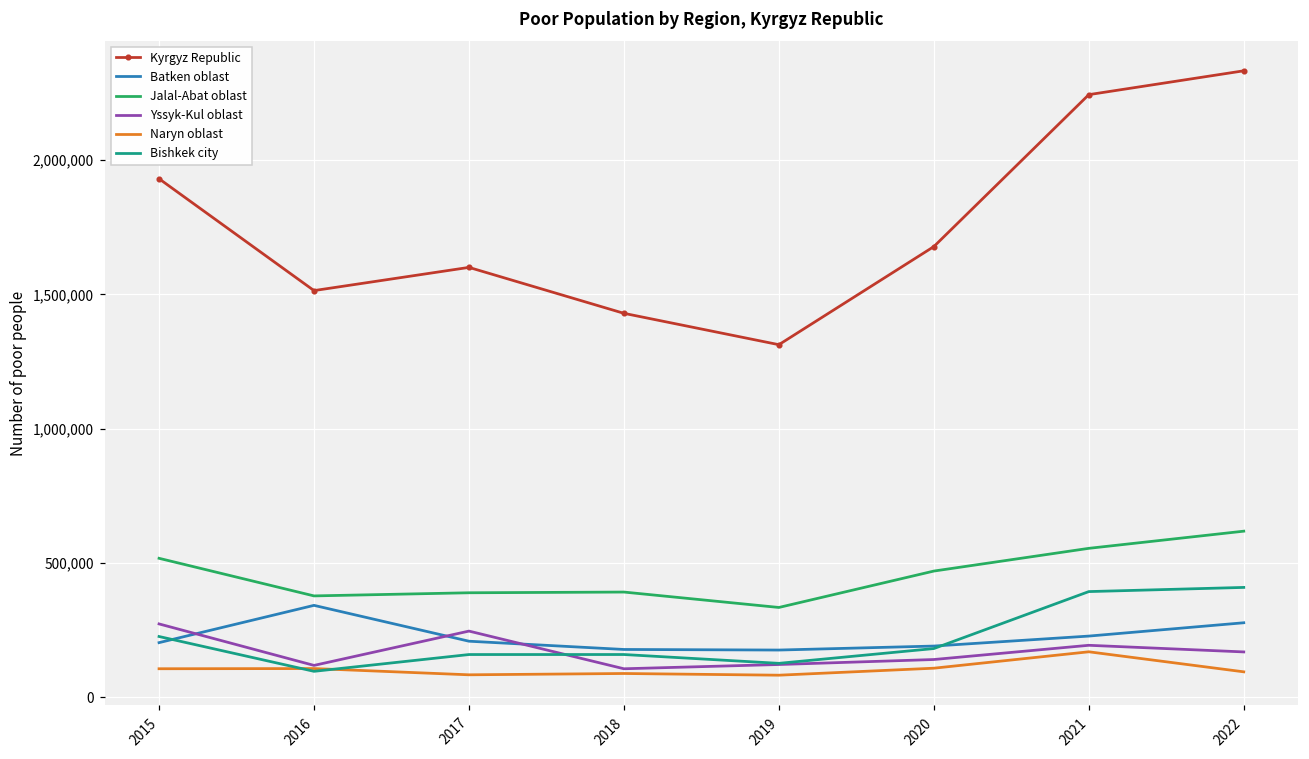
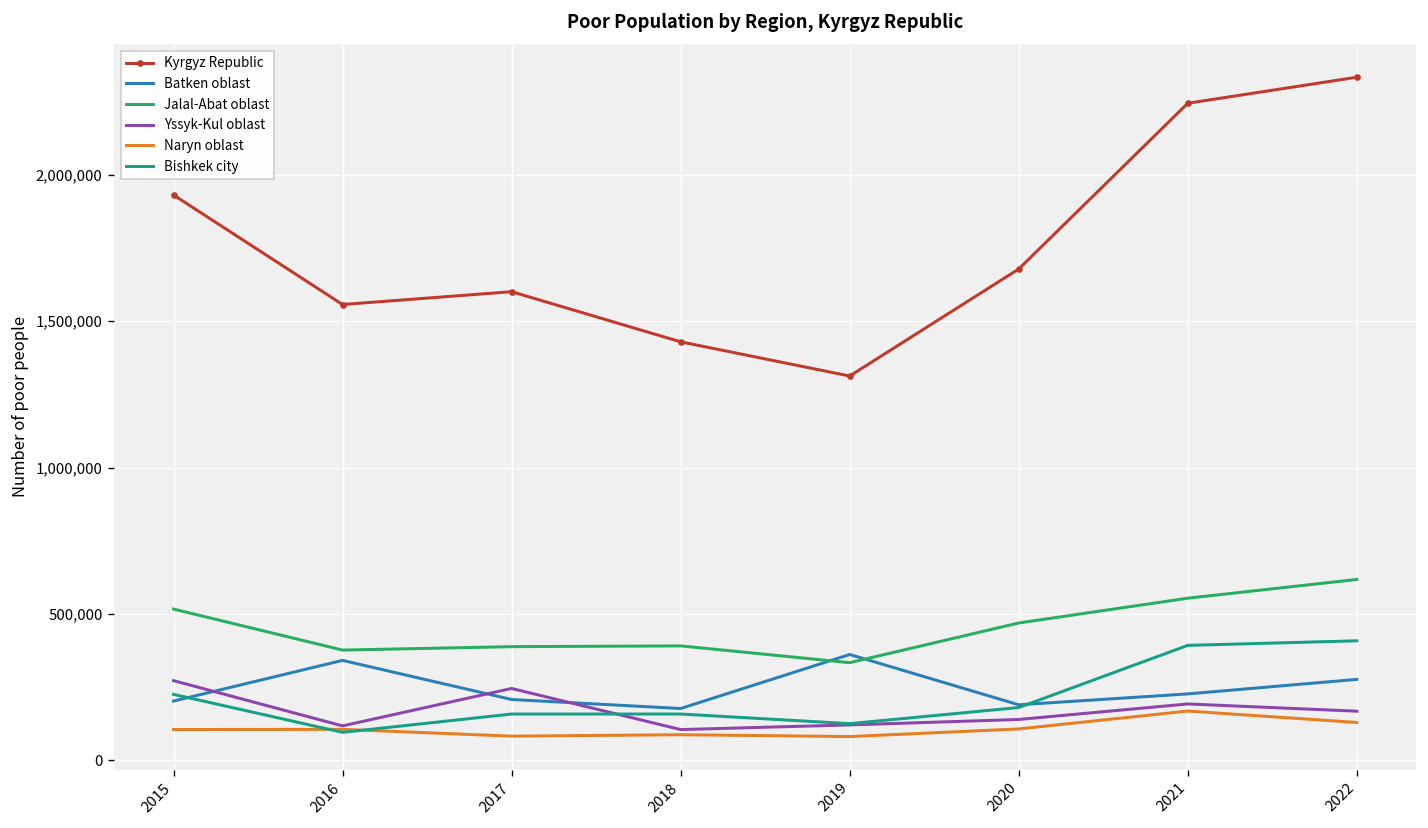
  {
    "Kyrgyz Republic": {
      "2015": "1,930,000",
-     "2016": "1,510,000",
+     "2016": "1,560,000",
      "2017": "1,600,000",
      "2018": "1,430,000",
      "2019": "1,310,000",
      "2020": "1,680,000",
      "2021": "2,240,000",
      "2022": "2,330,000"
    },
    "Batken oblast": {
      "2015": "200,000",
      "2016": "340,000",
      "2017": "210,000",
      "2018": "180,000",
-     "2019": "180,000",
+     "2019": "360,000",
      "2021": "230,000",
      "2022": "280,000"
    },
    "Yssyk-Kul oblast": {
      "2015": "270,000",
      "2016": "120,000",
      "2017": "250,000",
      "2018": "110,000",
      "2020": "140,000",
      "2021": "190,000",
      "2022": "170,000"
    },
    "Naryn oblast": {
      "2015": "110,000",
      "2017": "80,000",
      "2018": "90,000",
      "2019": "80,000",
      "2020": "110,000",
      "2021": "170,000",
-     "2022": "90,000"
+     "2022": "130,000"
    }
  }
